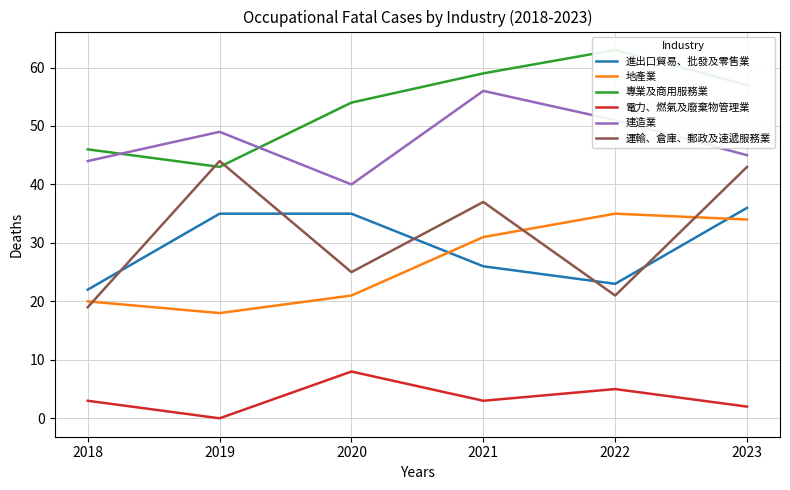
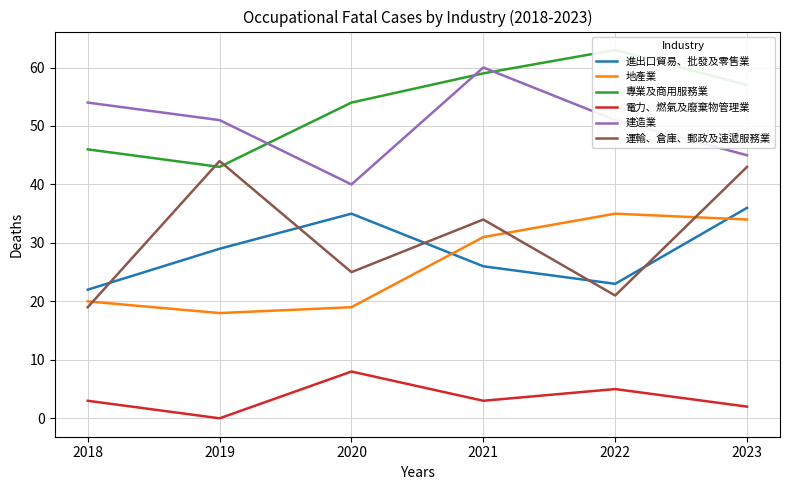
  {
    "進出口貿易、批發及零售業": {
      "2018": 22,
-     "2019": 35,
+     "2019": 29,
      "2020": 35,
      "2021": 26,
      "2022": 23,
      "2023": 36
    },
    "地產業": {
      "2018": 20,
      "2019": 18,
-     "2020": 21,
+     "2020": 19,
      "2021": 31,
      "2022": 35,
      "2023": 34
    },
    "專業及商用服務業": {
      "2018": 46,
      "2019": 43,
      "2020": 54,
      "2021": 59
    },
    "電力、燃氣及廢棄物管理業": {
      "2018": 3,
      "2019": 0,
      "2020": 8,
      "2021": 3,
      "2022": 5,
      "2023": 2
    },
    "建造業": {
-     "2018": 44,
-     "2019": 49,
+     "2018": 54,
+     "2019": 51,
      "2020": 40,
-     "2021": 56,
+     "2021": 60,
      "2023": 45
    },
    "運輸、倉庫、郵政及速遞服務業": {
      "2018": 19,
      "2019": 44,
      "2020": 25,
-     "2021": 37,
+     "2021": 34,
      "2022": 21,
      "2023": 43
    }
  }
